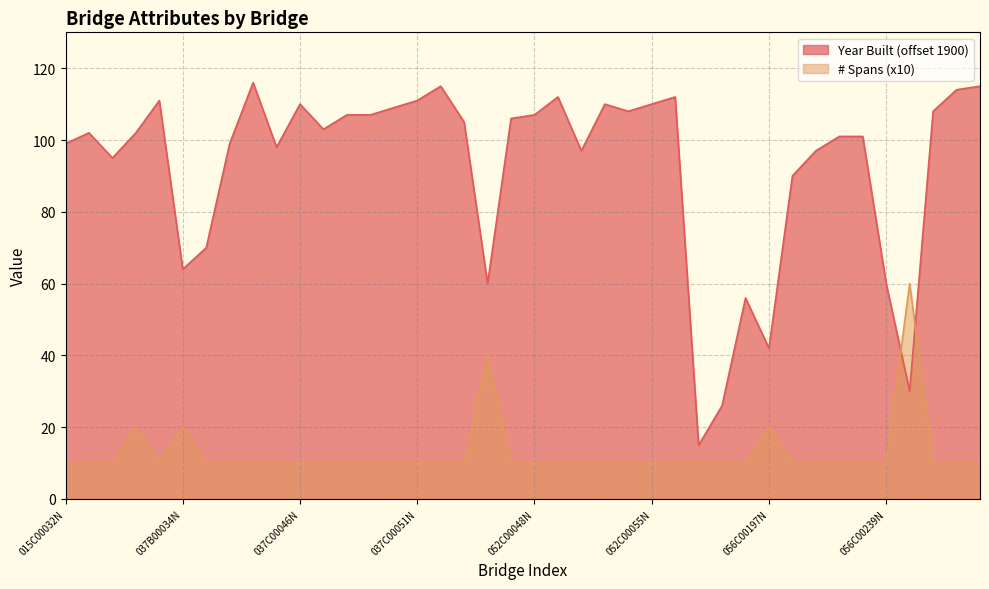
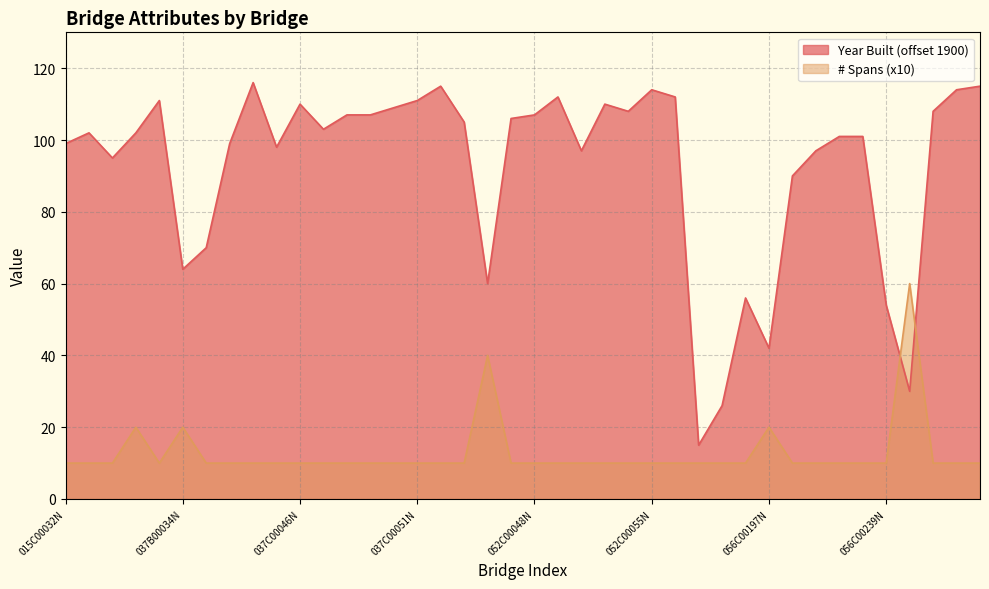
  {
    "Year Built (offset 1900)": {
      "015C00032N": 99,
      "037B00034N": 64,
      "037C00046N": 110,
      "037C00051N": 111,
      "052C00048N": 107,
-     "052C00055N": 110,
+     "052C00055N": 114,
      "056C00197N": 42,
-     "056C00239N": 60
+     "056C00239N": 54
    },
    "# Spans (x10)": {
      "015C00032N": 10,
      "037B00034N": 20,
      "037C00046N": 10,
      "037C00051N": 10,
      "052C00048N": 10,
      "052C00055N": 10,
      "056C00197N": 20,
      "056C00239N": 10
    }
  }
